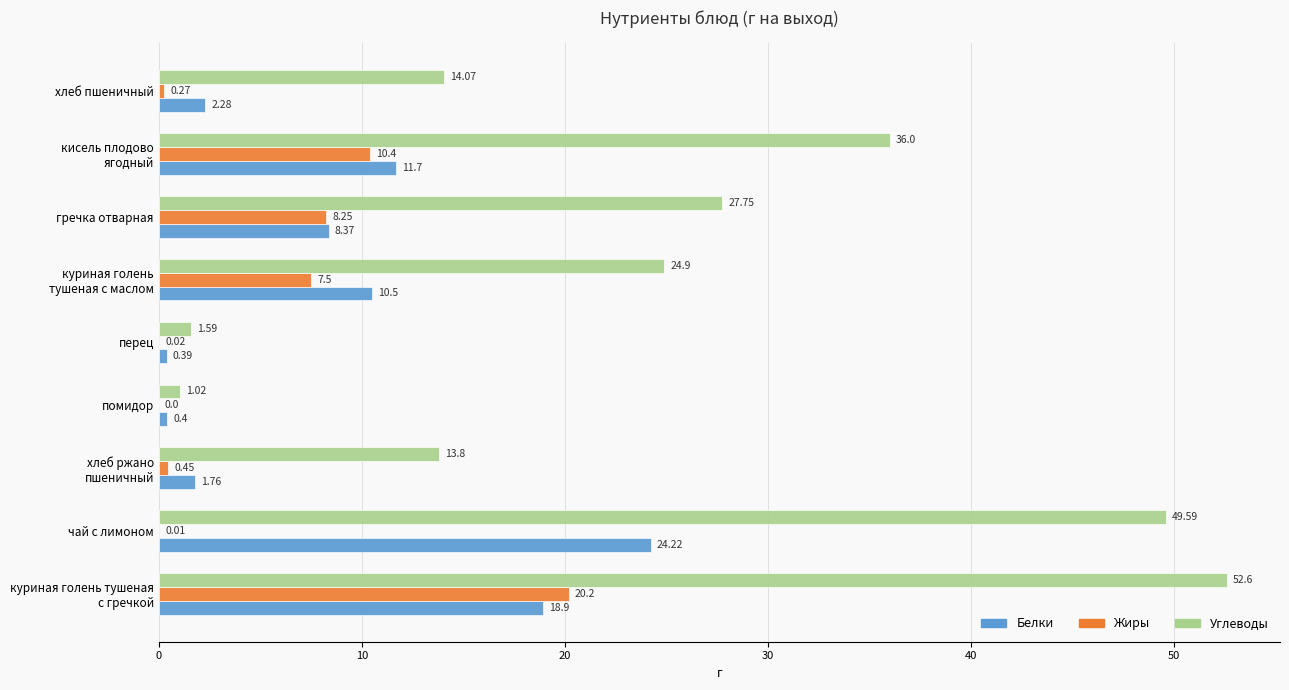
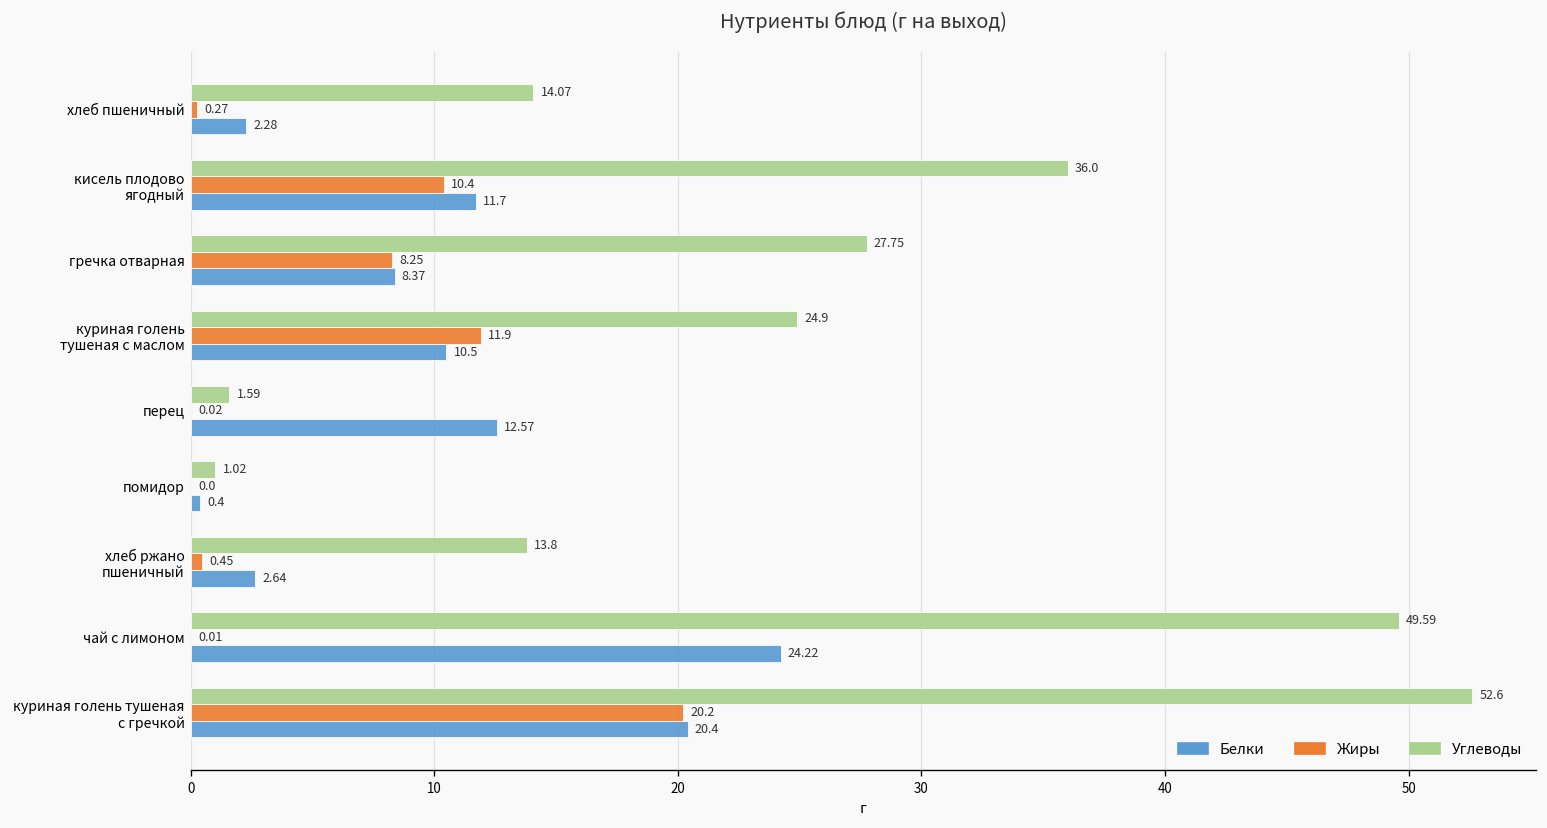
  {
    "Белки": {
      "хлеб пшеничный": 2.28,
      "кисель плодово ягодный": 11.7,
      "гречка отварная": 8.37,
      "куриная голень тушеная с маслом": 10.5,
-     "перец": 0.39,
+     "перец": 12.57,
      "помидор": 0.4,
-     "хлеб ржано пшеничный": 1.76,
+     "хлеб ржано пшеничный": 2.64,
      "чай с лимоном": 24.22,
-     "куриная голень тушеная с гречкой": 18.9
+     "куриная голень тушеная с гречкой": 20.4
    },
    "Жиры": {
      "хлеб пшеничный": 0.27,
      "кисель плодово ягодный": 10.4,
      "гречка отварная": 8.25,
-     "куриная голень тушеная с маслом": 7.5,
+     "куриная голень тушеная с маслом": 11.9,
      "перец": 0.02,
      "помидор": 0.0,
      "хлеб ржано пшеничный": 0.45,
      "чай с лимоном": 0.01,
      "куриная голень тушеная с гречкой": 20.2
    },
    "Углеводы": {
      "хлеб пшеничный": 14.07,
      "кисель плодово ягодный": 36.0,
      "гречка отварная": 27.75,
      "куриная голень тушеная с маслом": 24.9,
      "перец": 1.59,
      "помидор": 1.02,
      "хлеб ржано пшеничный": 13.8,
      "чай с лимоном": 49.59,
      "куриная голень тушеная с гречкой": 52.6
    }
  }
